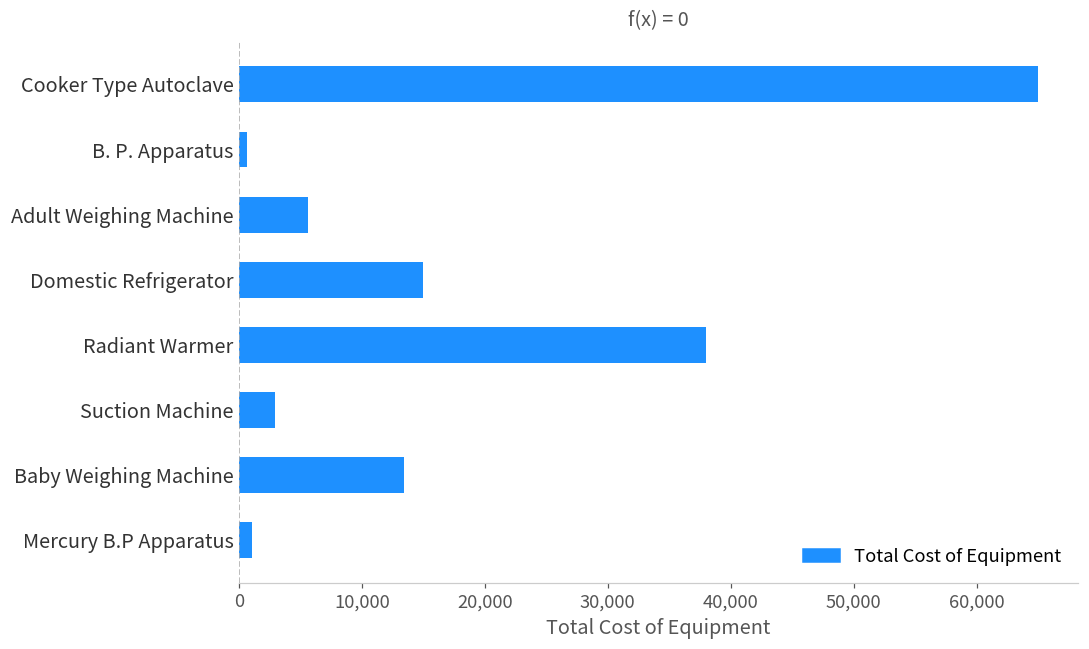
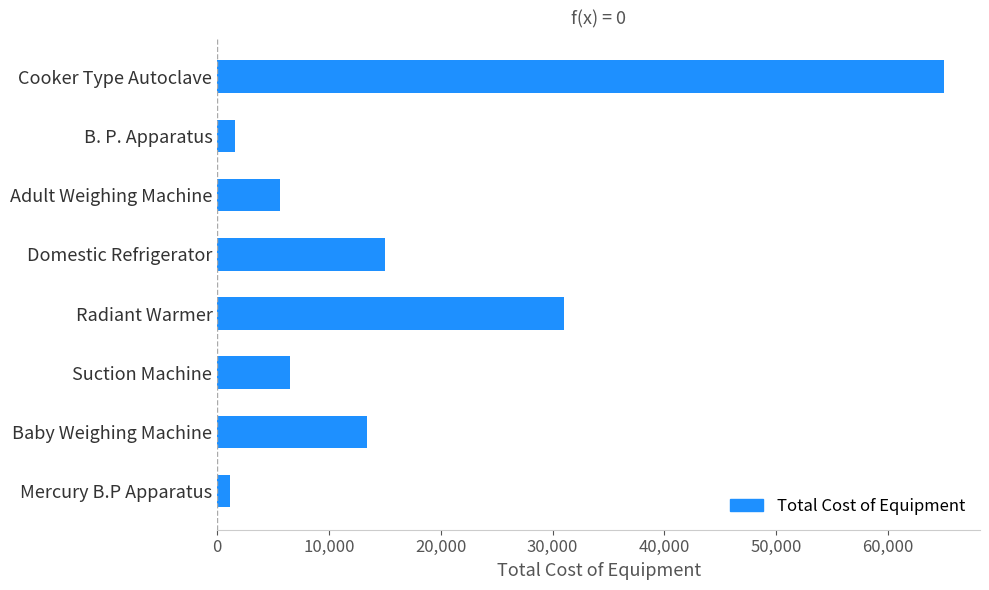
  {
    "Cooker Type Autoclave": "65,000",
-   "B. P. Apparatus": "700",
+   "B. P. Apparatus": "1,600",
    "Adult Weighing Machine": "5,600",
    "Domestic Refrigerator": "15,000",
-   "Radiant Warmer": "38,000",
-   "Suction Machine": "2,900",
+   "Radiant Warmer": "31,000",
+   "Suction Machine": "6,500",
    "Baby Weighing Machine": "13,400",
    "Mercury B.P Apparatus": "1,100"
  }
